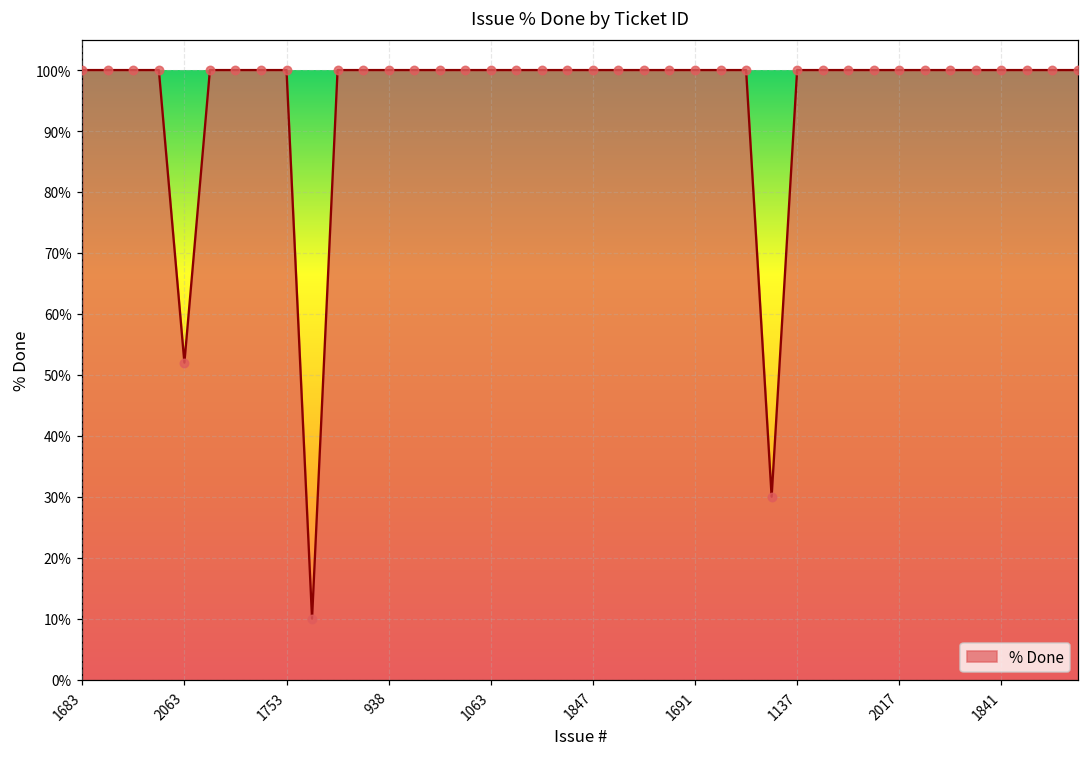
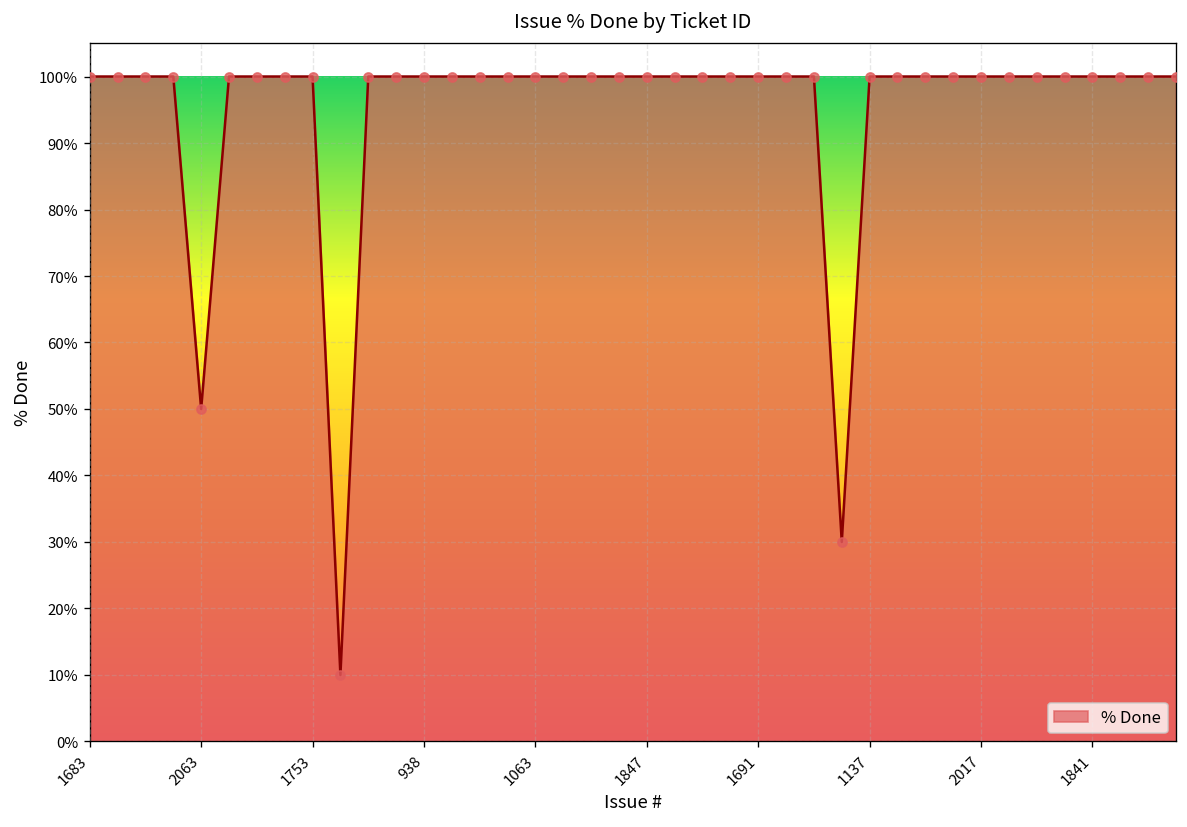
  {
    "1683": "100%",
-   "2063": "52%",
+   "2063": "50%",
    "1753": "100%",
    "938": "100%",
    "1063": "100%",
    "1847": "100%",
    "1691": "100%",
    "1137": "100%",
    "2017": "100%",
    "1841": "100%"
  }
